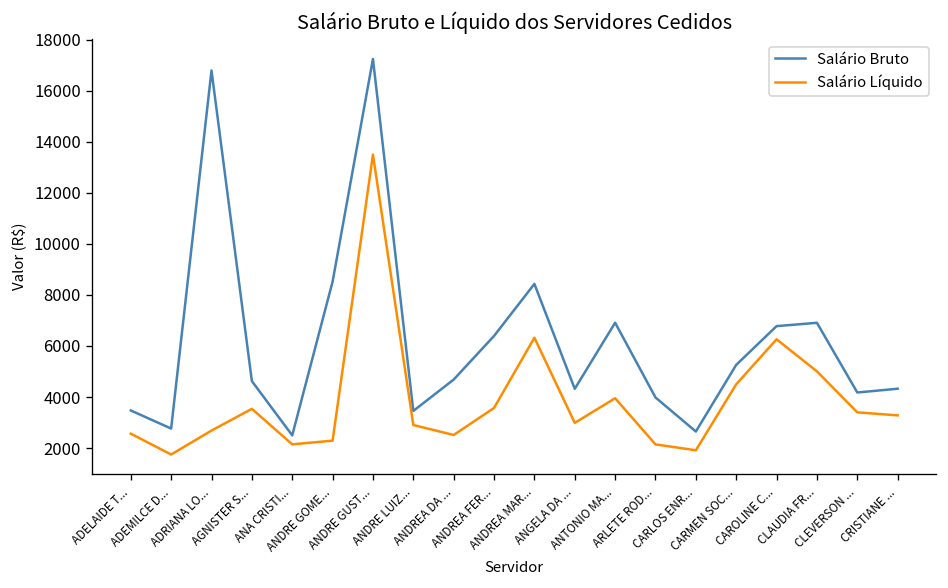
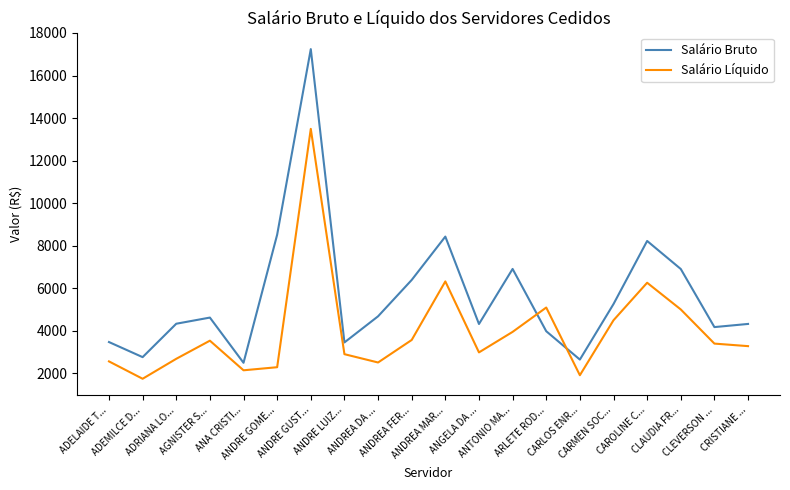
  {
    "Salário Bruto": {
      "ADELAIDE T...": 3500,
      "ADEMILCE D...": 2800,
-     "ADRIANA LO...": 16800,
+     "ADRIANA LO...": 4300,
      "AGNISTER S...": 4600,
      "ANA CRISTI...": 2500,
      "ANDRE GOME...": 8500,
      "ANDRE GUST...": 17200,
      "ANDRE LUIZ...": 3500,
      "ANDREA DA ...": 4700,
      "ANDREA FER...": 6400,
      "ANDREA MAR...": 8400,
      "ANGELA DA ...": 4300,
      "ANTONIO MA...": 6900,
      "ARLETE ROD...": 4000,
      "CARLOS ENR...": 2700,
      "CARMEN SOC...": 5300,
-     "CAROLINE C...": 6800,
+     "CAROLINE C...": 8200,
      "CLAUDIA FR...": 6900,
      "CLEVERSON ...": 4200,
      "CRISTIANE ...": 4300
    },
    "Salário Líquido": {
      "ADELAIDE T...": 2600,
      "ADEMILCE D...": 1800,
      "ADRIANA LO...": 2700,
      "AGNISTER S...": 3500,
      "ANA CRISTI...": 2100,
      "ANDRE GOME...": 2300,
      "ANDRE GUST...": 13500,
      "ANDRE LUIZ...": 2900,
      "ANDREA DA ...": 2500,
      "ANDREA FER...": 3600,
      "ANDREA MAR...": 6300,
      "ANGELA DA ...": 3000,
      "ANTONIO MA...": 4000,
-     "ARLETE ROD...": 2100,
+     "ARLETE ROD...": 5100,
      "CARLOS ENR...": 1900,
      "CARMEN SOC...": 4500,
      "CAROLINE C...": 6300,
      "CLAUDIA FR...": 5000,
      "CLEVERSON ...": 3400,
      "CRISTIANE ...": 3300
    }
  }
